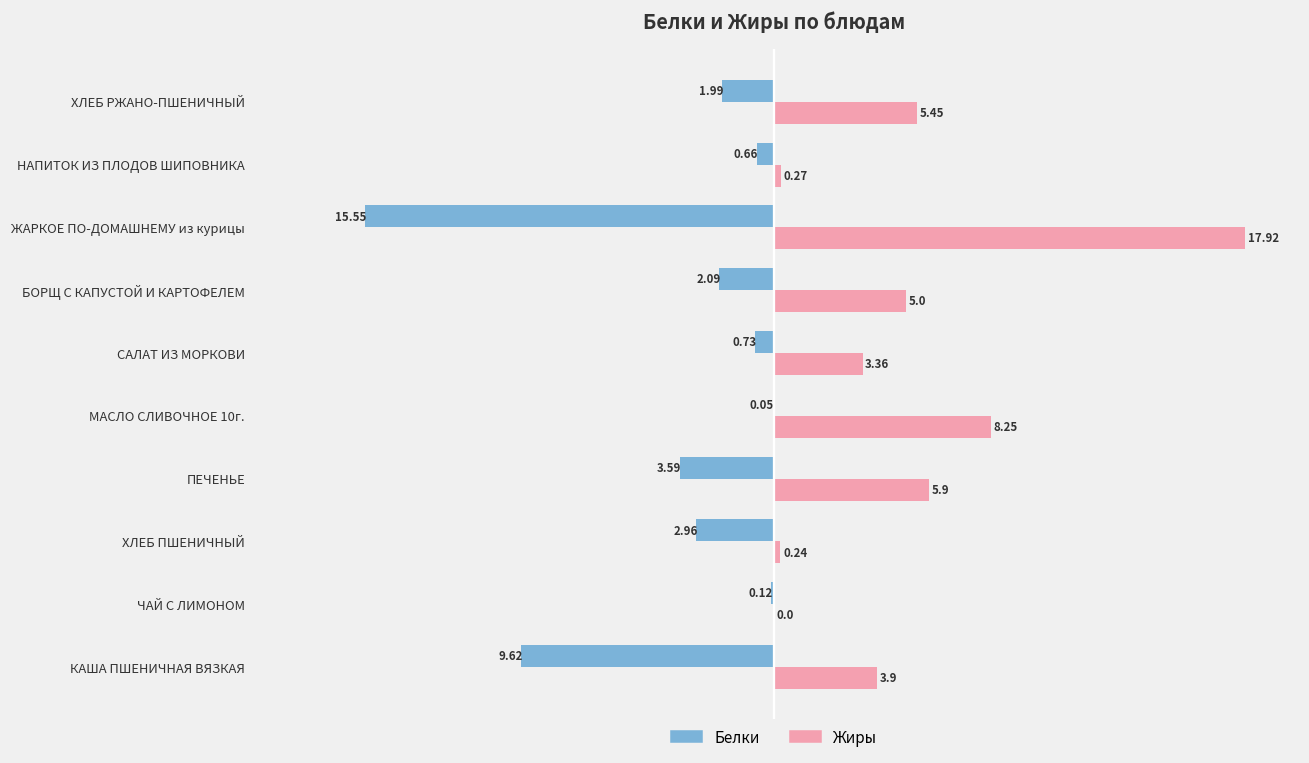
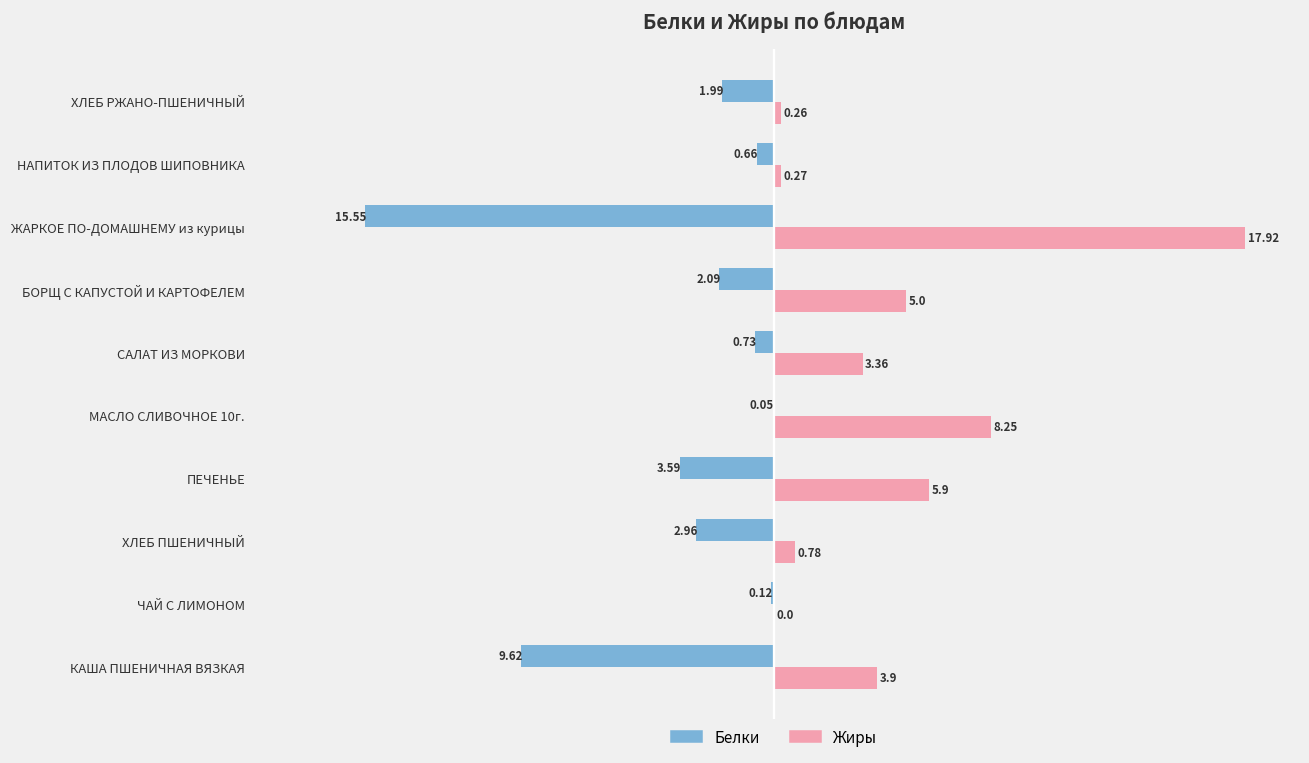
  {
    "Жиры": {
-     "ХЛЕБ РЖАНО-ПШЕНИЧНЫЙ": 5.45,
+     "ХЛЕБ РЖАНО-ПШЕНИЧНЫЙ": 0.26,
      "НАПИТОК ИЗ ПЛОДОВ ШИПОВНИКА": 0.27,
      "ЖАРКОЕ ПО-ДОМАШНЕМУ из курицы": 17.92,
      "БОРЩ С КАПУСТОЙ И КАРТОФЕЛЕМ": 5.0,
      "САЛАТ ИЗ МОРКОВИ": 3.36,
      "МАСЛО СЛИВОЧНОЕ 10г.": 8.25,
      "ПЕЧЕНЬЕ": 5.9,
-     "ХЛЕБ ПШЕНИЧНЫЙ": 0.24,
+     "ХЛЕБ ПШЕНИЧНЫЙ": 0.78,
      "ЧАЙ С ЛИМОНОМ": 0.0,
      "КАША ПШЕНИЧНАЯ ВЯЗКАЯ": 3.9
    }
  }
